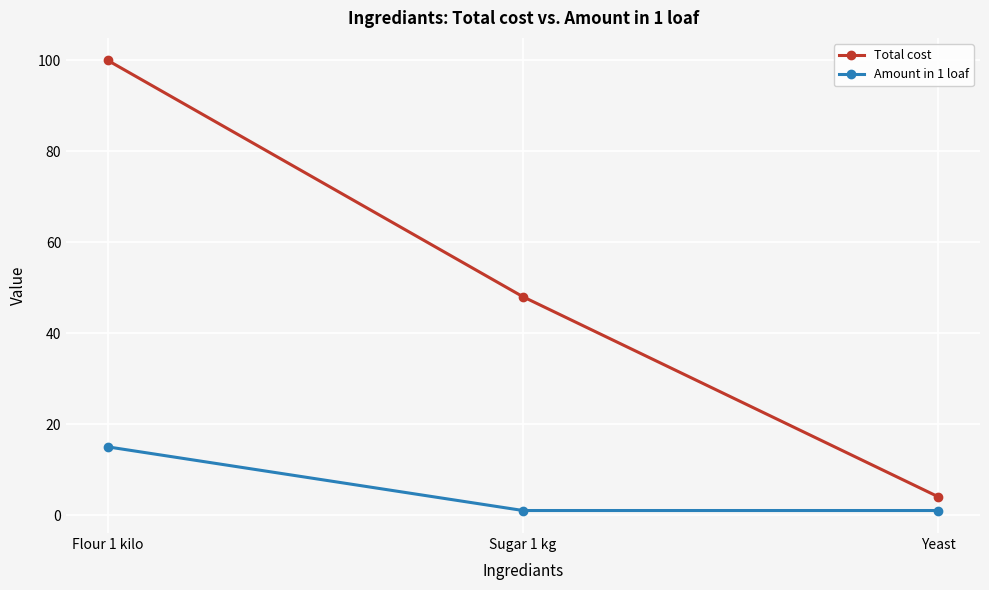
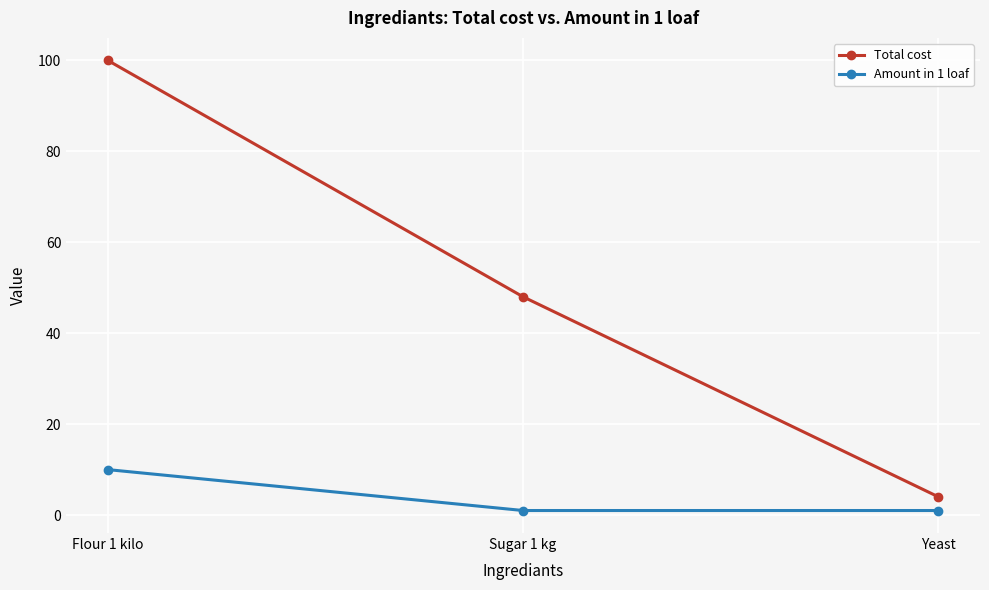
  {
    "Total cost": {
      "Flour 1 kilo": 100,
      "Sugar 1 kg": 48,
      "Yeast": 4
    },
    "Amount in 1 loaf": {
-     "Flour 1 kilo": 15,
+     "Flour 1 kilo": 10,
      "Sugar 1 kg": 1,
      "Yeast": 1
    }
  }
